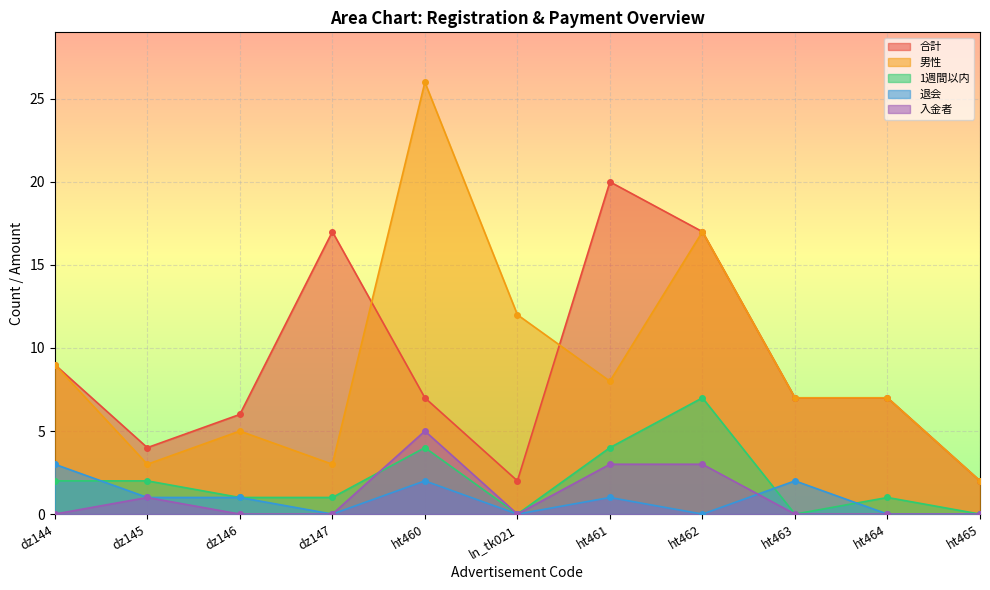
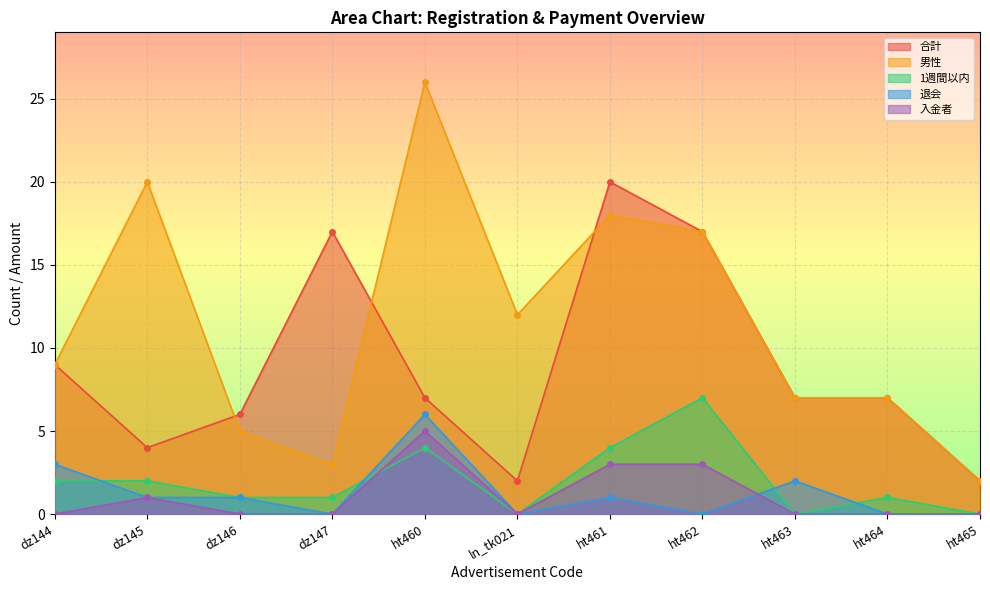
  {
    "合計": {
      "dz145": 4,
      "dz146": 6,
      "dz147": 17,
      "ht460": 7,
      "ln_tk021": 2,
      "ht461": 20
    },
    "男性": {
-     "dz145": 3,
+     "dz145": 20,
      "dz146": 5,
      "dz147": 3,
      "ht460": 26,
      "ln_tk021": 12,
-     "ht461": 8
+     "ht461": 18
    },
    "1週間以内": {
      "dz144": 2,
      "dz145": 2,
      "dz147": 1,
      "ht460": 4,
      "ht461": 4,
      "ht462": 7,
      "ht464": 1
    },
    "退会": {
      "dz144": 3,
-     "ht460": 2,
+     "ht460": 6,
      "ht461": 1,
      "ht462": 0,
      "ht463": 2
    },
    "入金者": {
      "dz144": 0,
      "dz146": 0,
      "ht460": 5,
      "ht461": 3,
      "ht462": 3
    }
  }
